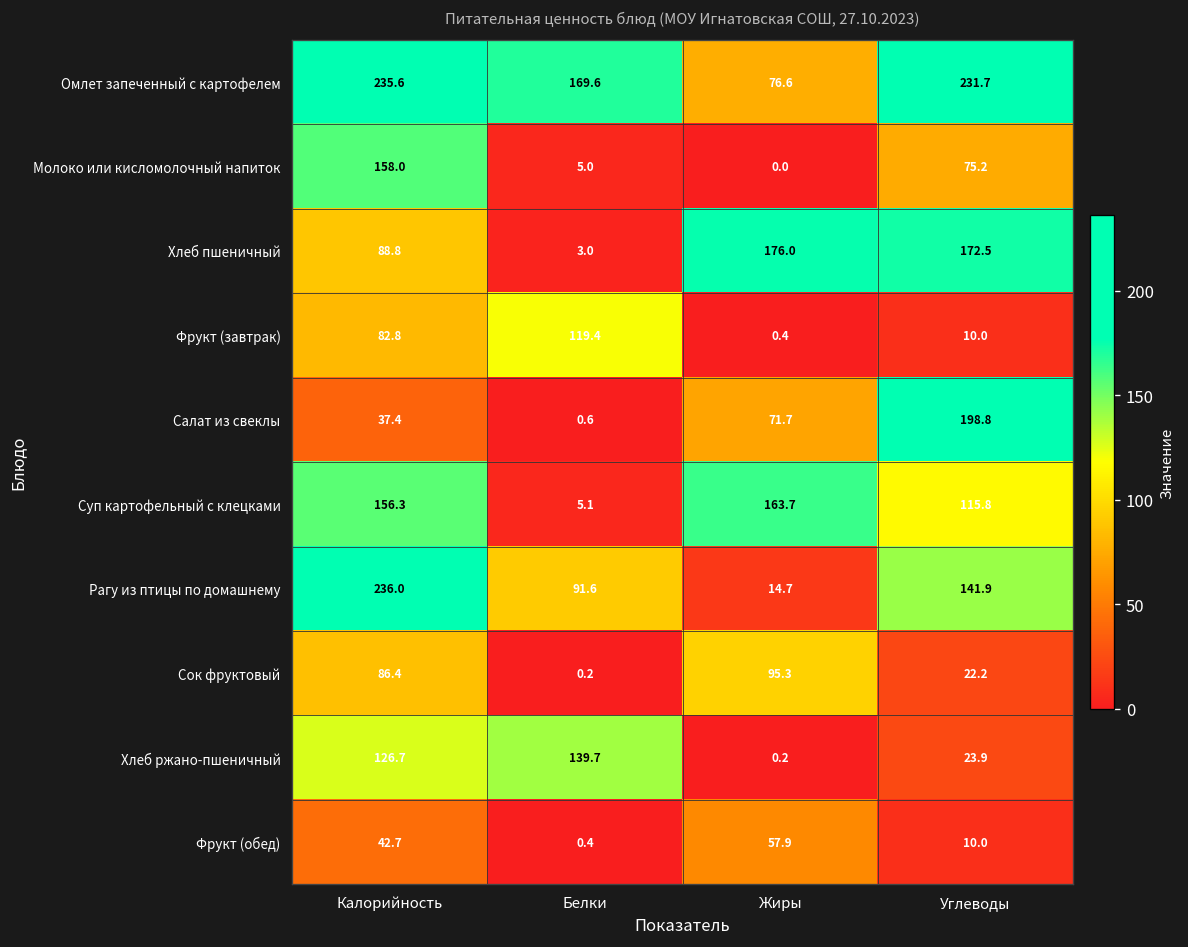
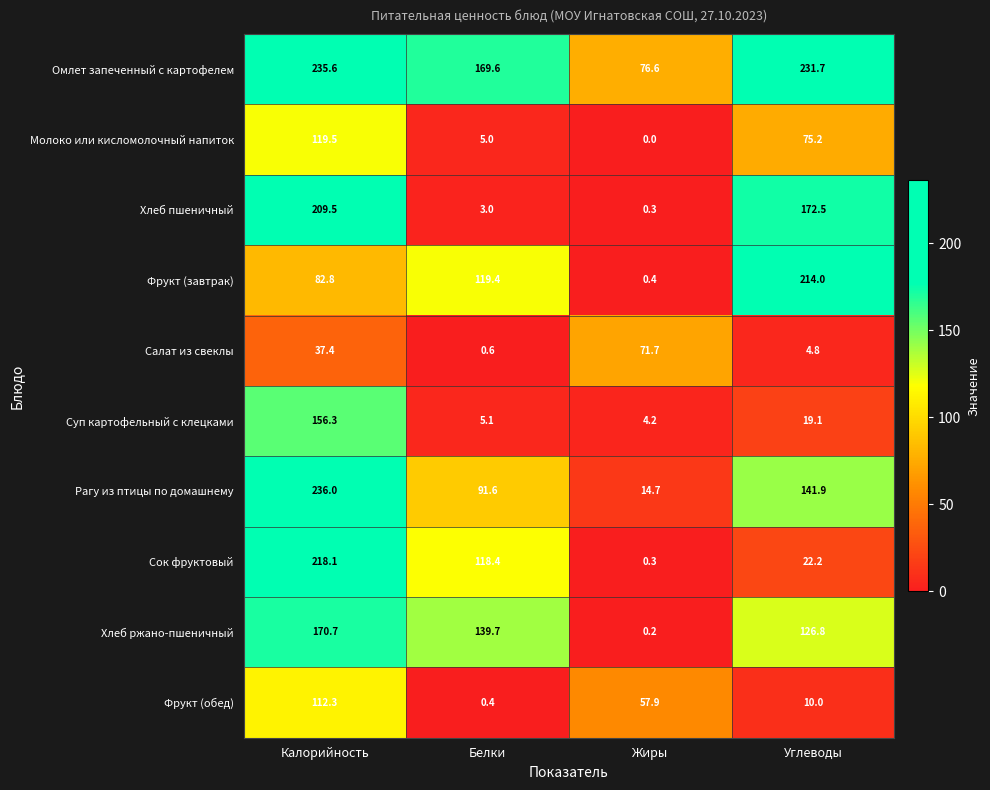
  {
    "Омлет запеченный с картофелем": {
      "Калорийность": 235.6,
      "Белки": 169.6,
      "Жиры": 76.6,
      "Углеводы": 231.7
    },
    "Молоко или кисломолочный напиток": {
-     "Калорийность": 158.0,
+     "Калорийность": 119.5,
      "Белки": 5.0,
      "Жиры": 0.0,
      "Углеводы": 75.2
    },
    "Хлеб пшеничный": {
-     "Калорийность": 88.8,
+     "Калорийность": 209.5,
      "Белки": 3.0,
-     "Жиры": 176.0,
+     "Жиры": 0.3,
      "Углеводы": 172.5
    },
    "Фрукт (завтрак)": {
      "Калорийность": 82.8,
      "Белки": 119.4,
      "Жиры": 0.4,
-     "Углеводы": 10.0
+     "Углеводы": 214.0
    },
    "Салат из свеклы": {
      "Калорийность": 37.4,
      "Белки": 0.6,
      "Жиры": 71.7,
-     "Углеводы": 198.8
+     "Углеводы": 4.8
    },
    "Суп картофельный с клецками": {
      "Калорийность": 156.3,
      "Белки": 5.1,
-     "Жиры": 163.7,
-     "Углеводы": 115.8
+     "Жиры": 4.2,
+     "Углеводы": 19.1
    },
    "Рагу из птицы по домашнему": {
      "Калорийность": 236.0,
      "Белки": 91.6,
      "Жиры": 14.7,
      "Углеводы": 141.9
    },
    "Сок фруктовый": {
-     "Калорийность": 86.4,
-     "Белки": 0.2,
-     "Жиры": 95.3,
+     "Калорийность": 218.1,
+     "Белки": 118.4,
+     "Жиры": 0.3,
      "Углеводы": 22.2
    },
    "Хлеб ржано-пшеничный": {
-     "Калорийность": 126.7,
+     "Калорийность": 170.7,
      "Белки": 139.7,
      "Жиры": 0.2,
-     "Углеводы": 23.9
+     "Углеводы": 126.8
    },
    "Фрукт (обед)": {
-     "Калорийность": 42.7,
+     "Калорийность": 112.3,
      "Белки": 0.4,
      "Жиры": 57.9,
      "Углеводы": 10.0
    }
  }
